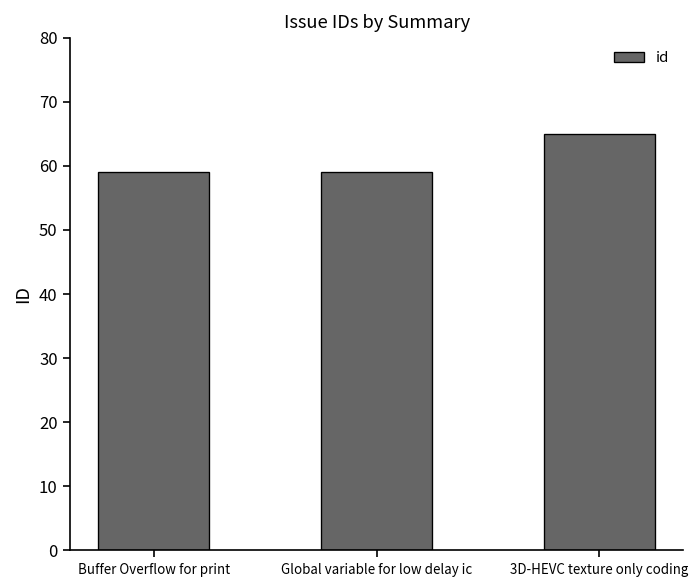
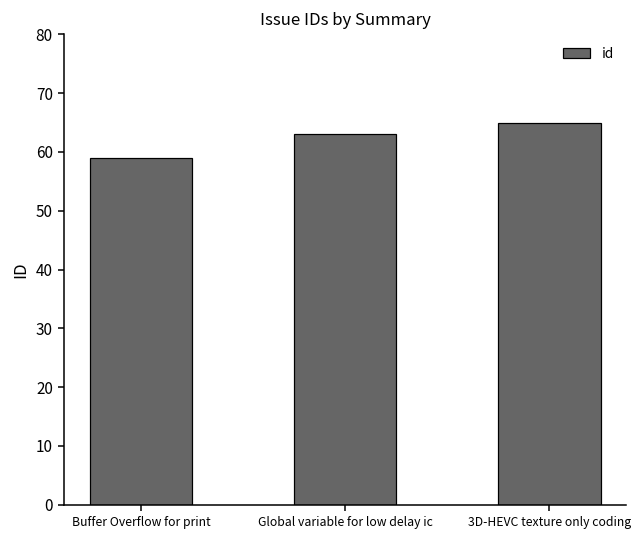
  {
    "Buffer Overflow for print": 59,
-   "Global variable for low delay ic": 59,
+   "Global variable for low delay ic": 63,
    "3D-HEVC texture only coding": 65
  }
